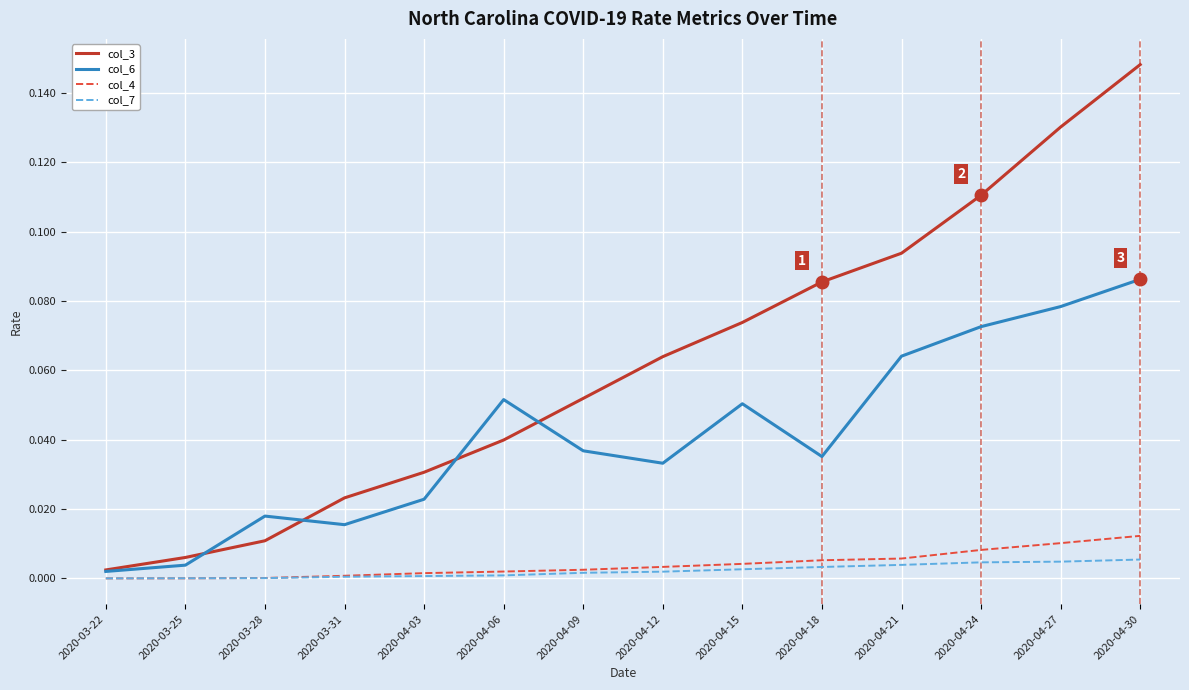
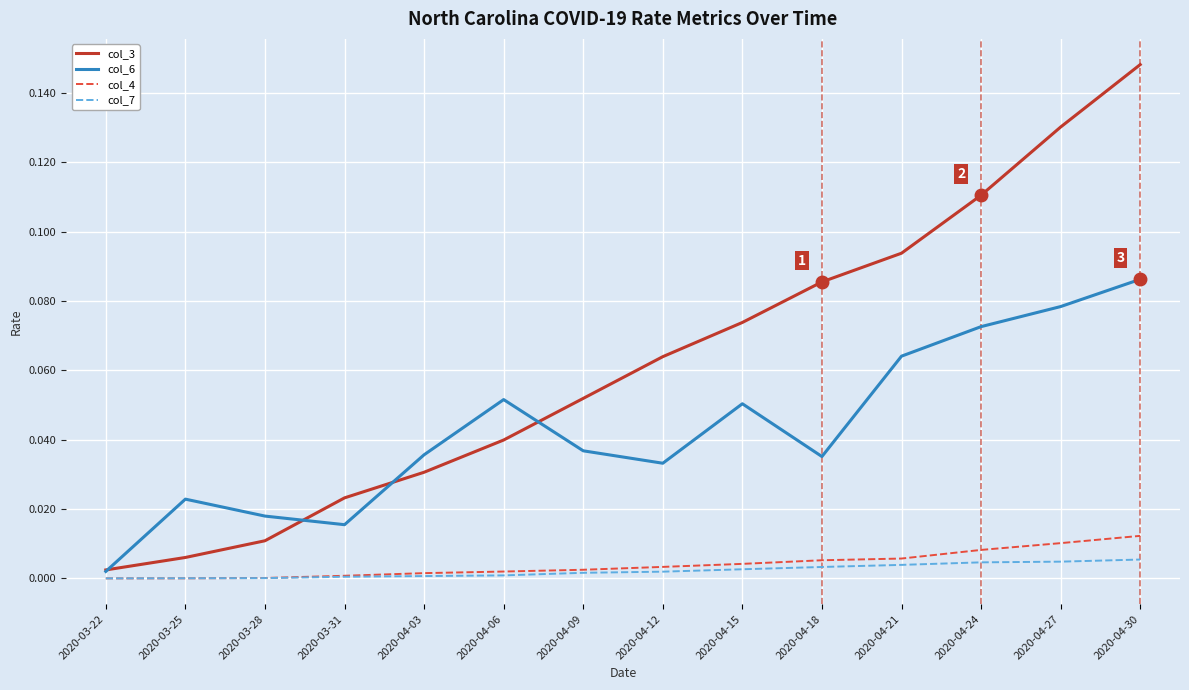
  {
    "col_6": {
-     "2020-03-25": 0.004,
+     "2020-03-25": 0.023,
      "2020-03-28": 0.018,
      "2020-03-31": 0.015,
-     "2020-04-03": 0.023,
+     "2020-04-03": 0.036,
      "2020-04-06": 0.052,
      "2020-04-09": 0.037,
      "2020-04-12": 0.033,
      "2020-04-15": 0.050,
      "2020-04-18": 0.035,
      "2020-04-21": 0.064,
      "2020-04-24": 0.073,
      "2020-04-27": 0.078
    },
    "col_7": {
      "2020-04-03": 0.001,
      "2020-04-06": 0.001,
      "2020-04-09": 0.002,
      "2020-04-12": 0.002,
      "2020-04-15": 0.003,
      "2020-04-18": 0.003,
      "2020-04-21": 0.004,
      "2020-04-24": 0.005,
      "2020-04-27": 0.005,
      "2020-04-30": 0.005
    }
  }
